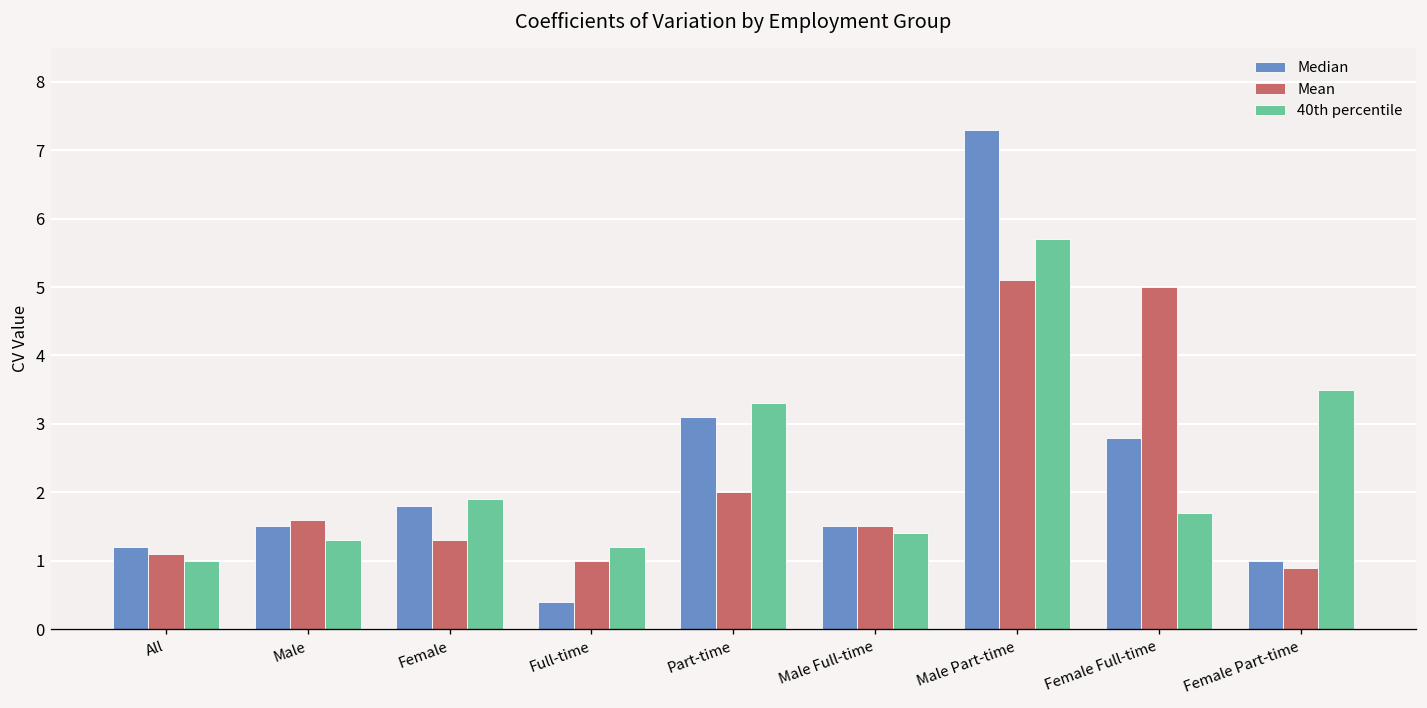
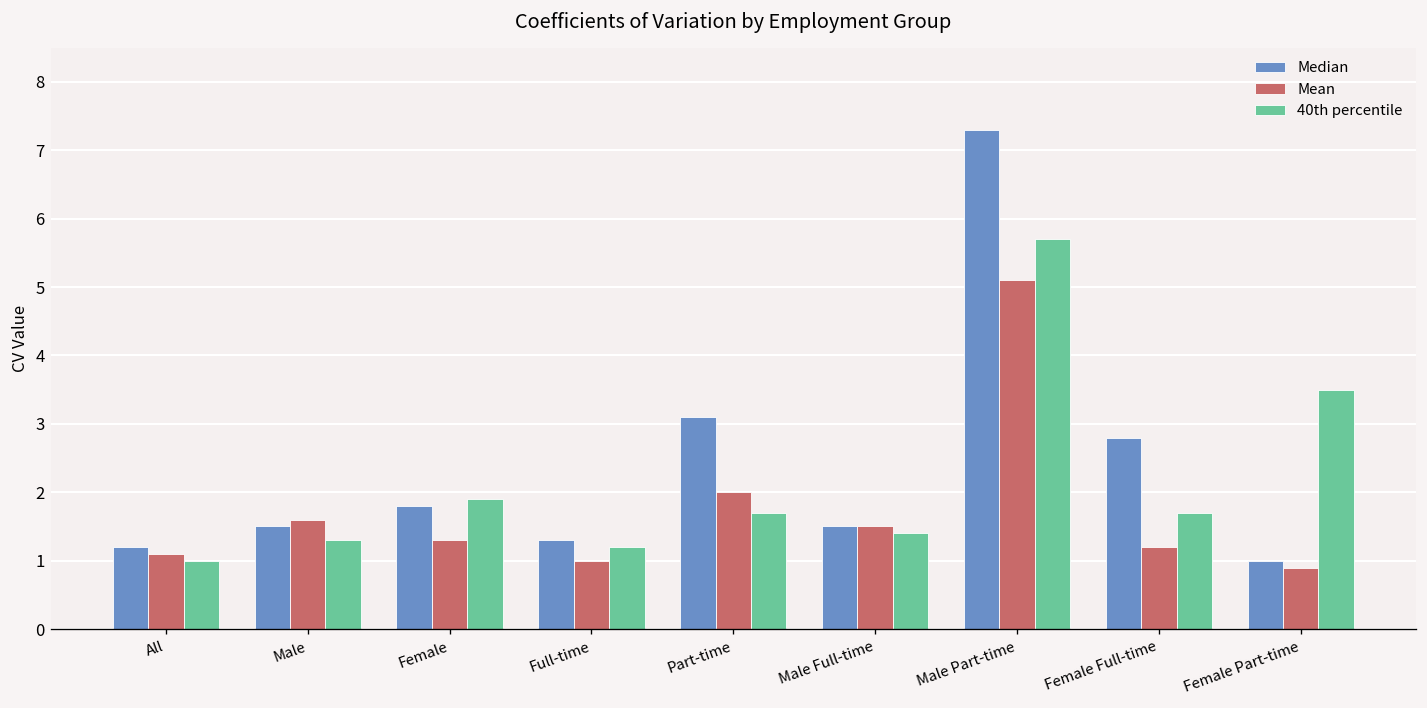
  {
    "Median": {
      "All": 1.2,
      "Male": 1.5,
      "Female": 1.8,
-     "Full-time": 0.4,
+     "Full-time": 1.3,
      "Part-time": 3.1,
      "Male Full-time": 1.5,
      "Male Part-time": 7.3,
      "Female Full-time": 2.8,
      "Female Part-time": 1.0
    },
    "Mean": {
      "All": 1.1,
      "Male": 1.6,
      "Female": 1.3,
      "Full-time": 1.0,
      "Part-time": 2.0,
      "Male Full-time": 1.5,
      "Male Part-time": 5.1,
-     "Female Full-time": 5.0,
+     "Female Full-time": 1.2,
      "Female Part-time": 0.9
    },
    "40th percentile": {
      "All": 1.0,
      "Male": 1.3,
      "Female": 1.9,
      "Full-time": 1.2,
-     "Part-time": 3.3,
+     "Part-time": 1.7,
      "Male Full-time": 1.4,
      "Male Part-time": 5.7,
      "Female Full-time": 1.7,
      "Female Part-time": 3.5
    }
  }
